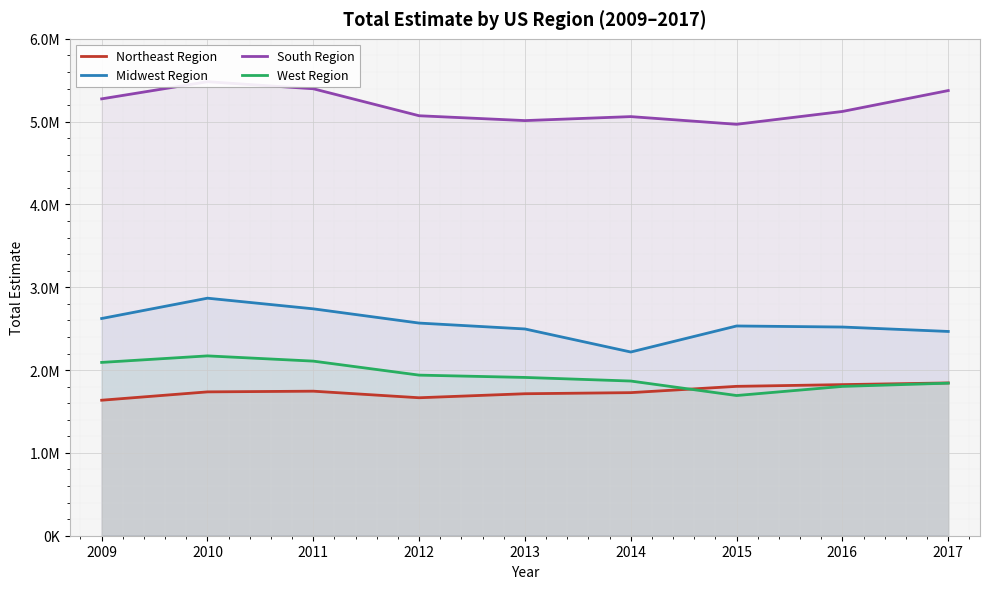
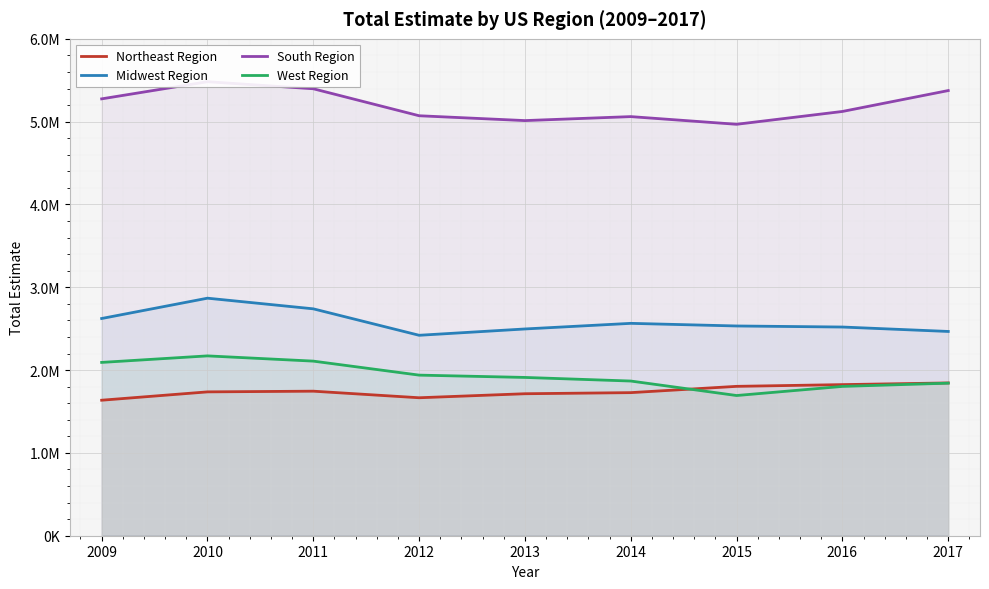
  {
    "Northeast Region": {
      "2009": 1600000,
      "2010": 1700000,
      "2011": 1700000,
      "2012": 1700000,
      "2013": 1700000,
      "2014": 1700000,
      "2015": 1800000
    },
    "Midwest Region": {
      "2009": 2600000,
      "2010": 2900000,
      "2011": 2700000,
-     "2012": 2600000,
+     "2012": 2400000,
      "2013": 2500000,
-     "2014": 2200000,
+     "2014": 2600000,
      "2015": 2500000,
      "2016": 2500000,
      "2017": 2500000
    },
    "South Region": {
      "2009": 5300000,
      "2011": 5400000,
      "2012": 5100000,
      "2013": 5000000,
      "2014": 5100000,
      "2015": 5000000,
      "2016": 5100000,
      "2017": 5400000
    },
    "West Region": {
      "2009": 2100000,
      "2010": 2200000,
      "2011": 2100000,
      "2012": 1900000,
      "2013": 1900000,
      "2014": 1900000,
      "2015": 1700000
    }
  }
